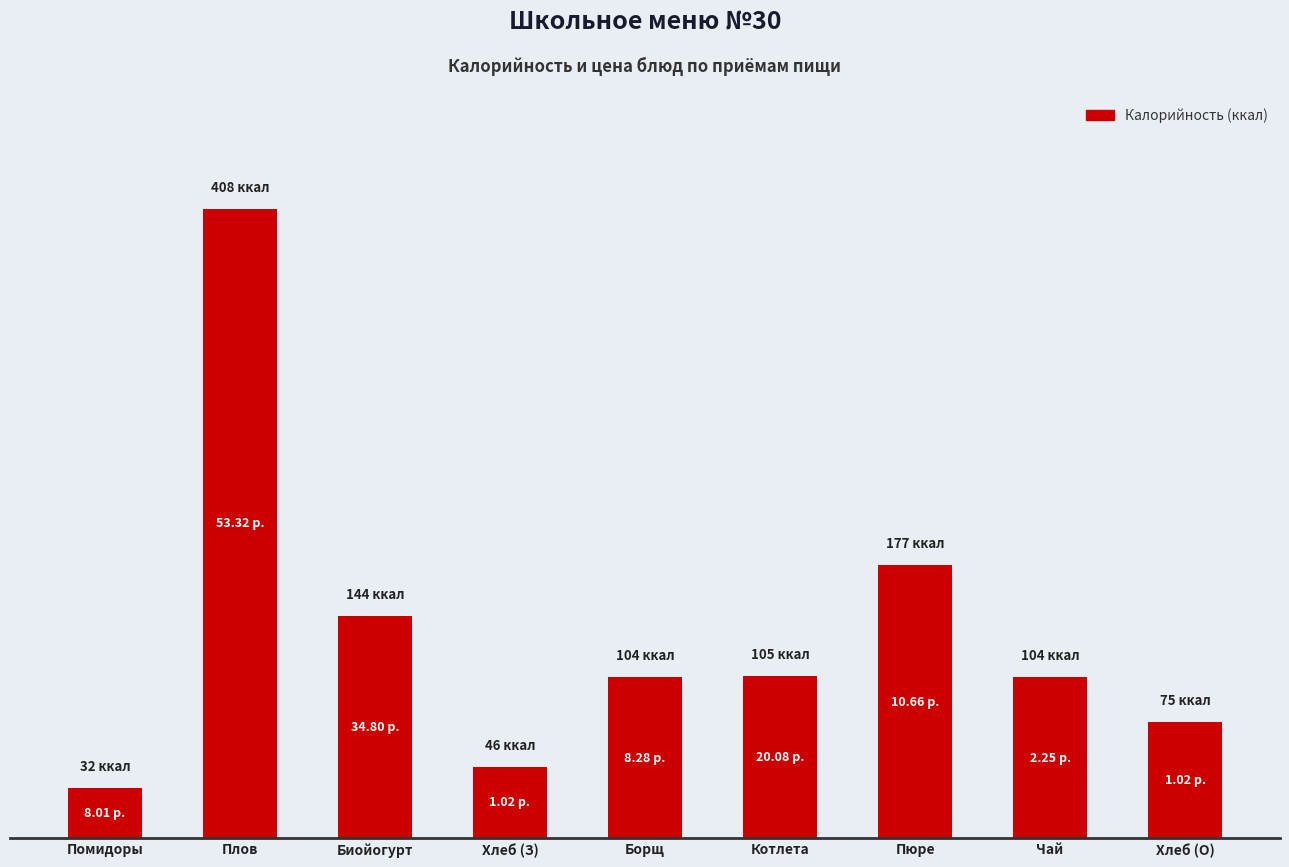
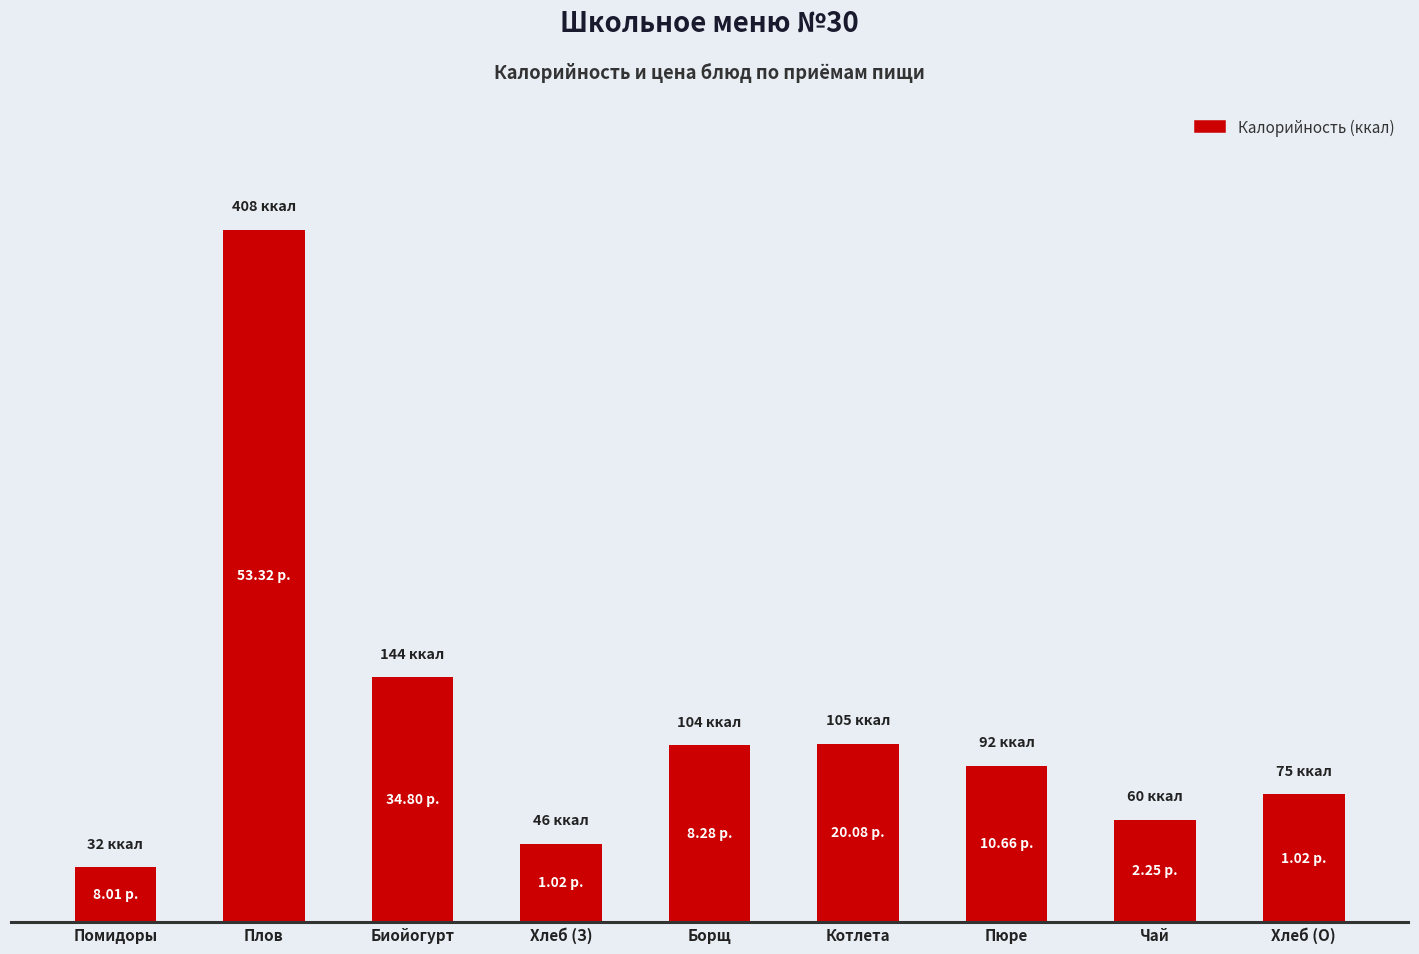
  {
    "Помидоры": 32,
    "Плов": 408,
    "Биойогурт": 144,
    "Хлеб (З)": 46,
    "Борщ": 104,
    "Котлета": 105,
-   "Пюре": 177,
-   "Чай": 104,
+   "Пюре": 92,
+   "Чай": 60,
    "Хлеб (О)": 75
  }
